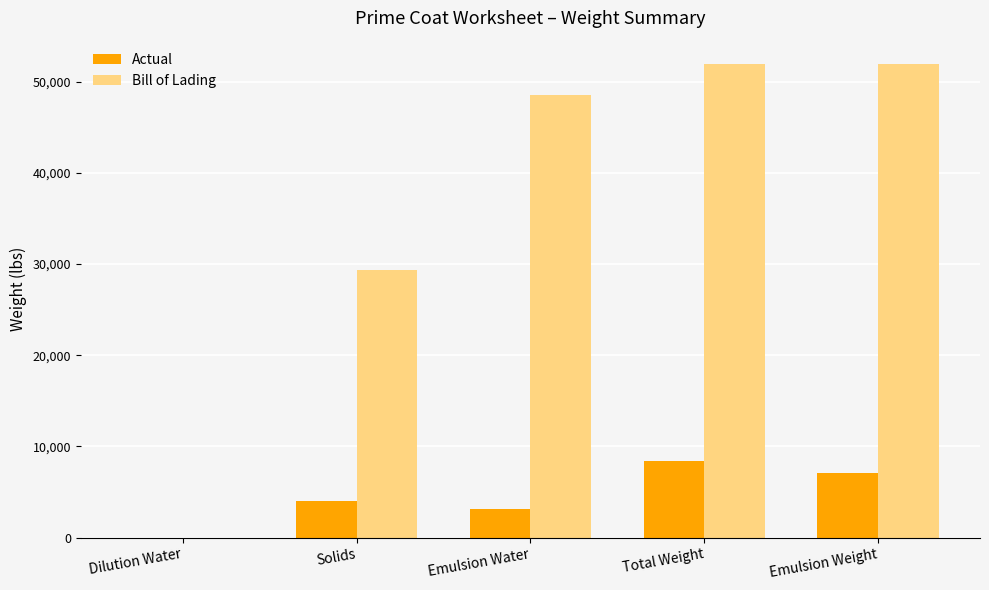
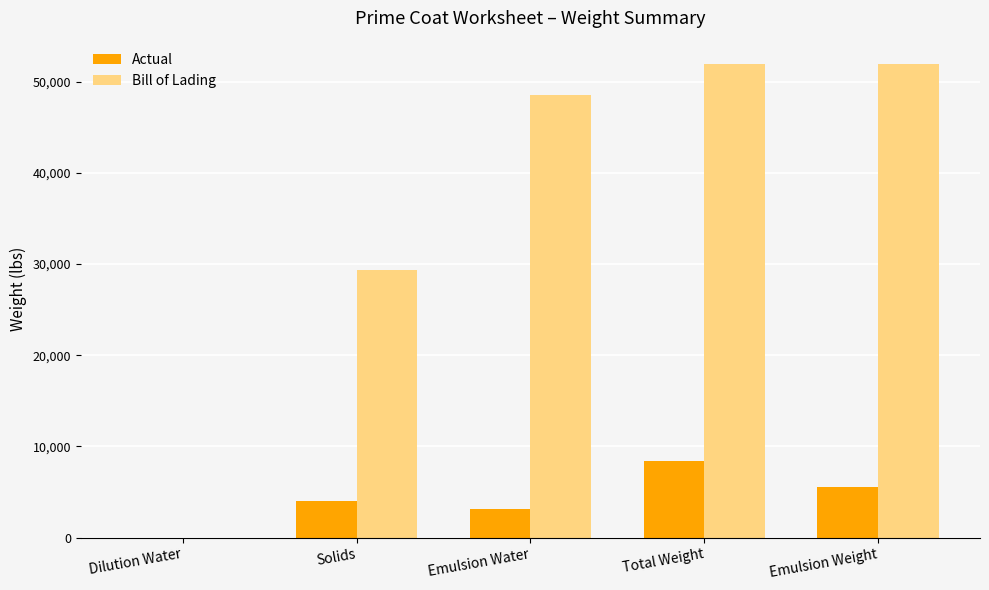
  {
    "Actual": {
      "Dilution Water": "0",
      "Solids": "4,000",
      "Emulsion Water": "3,000",
      "Total Weight": "8,000",
-     "Emulsion Weight": "7,000"
+     "Emulsion Weight": "6,000"
    },
    "Bill of Lading": {
      "Dilution Water": "0",
      "Solids": "29,000",
      "Emulsion Water": "49,000",
      "Total Weight": "52,000",
      "Emulsion Weight": "52,000"
    }
  }
